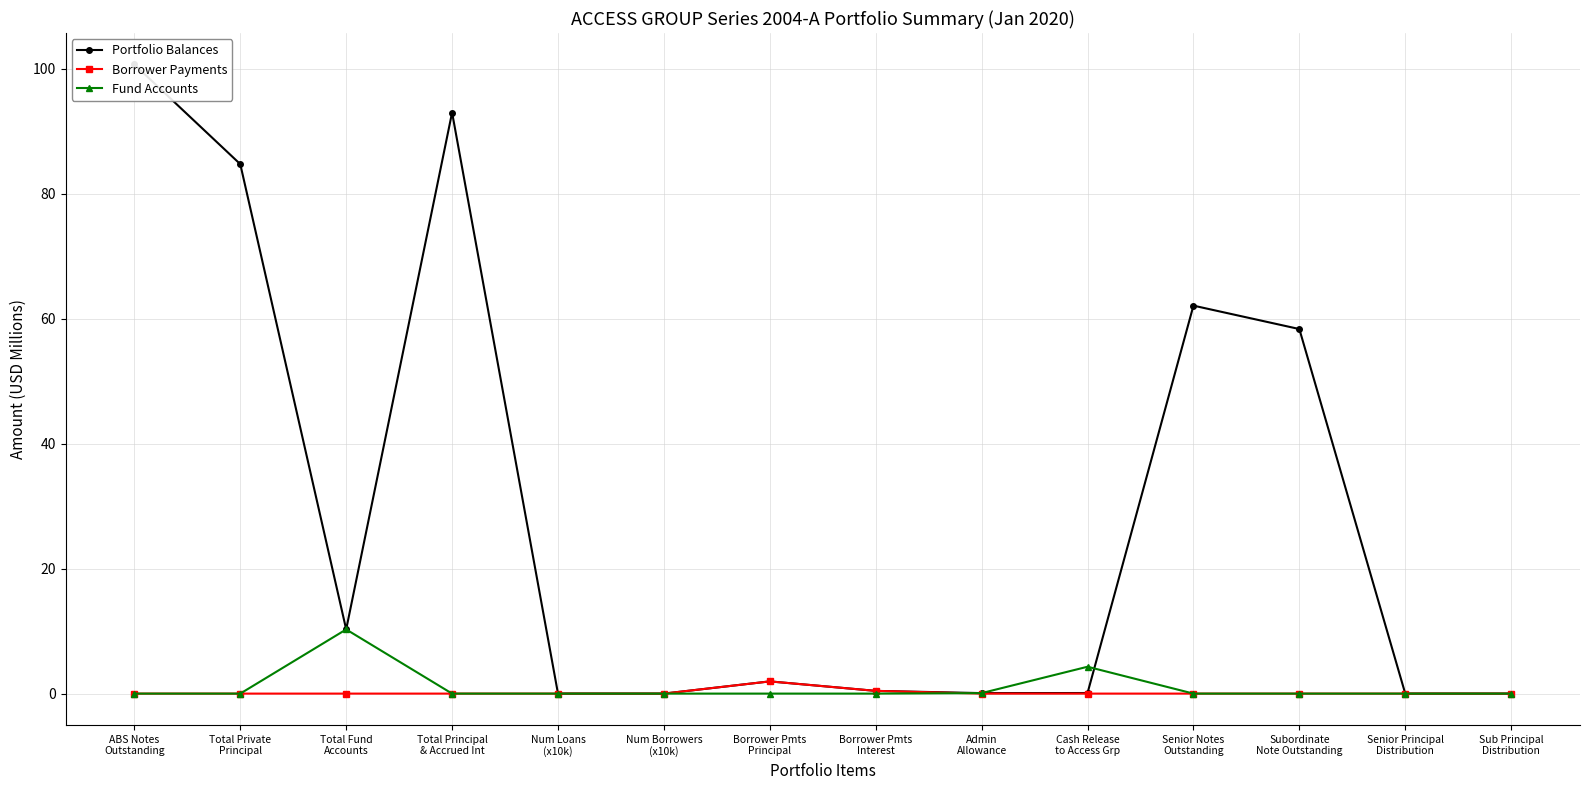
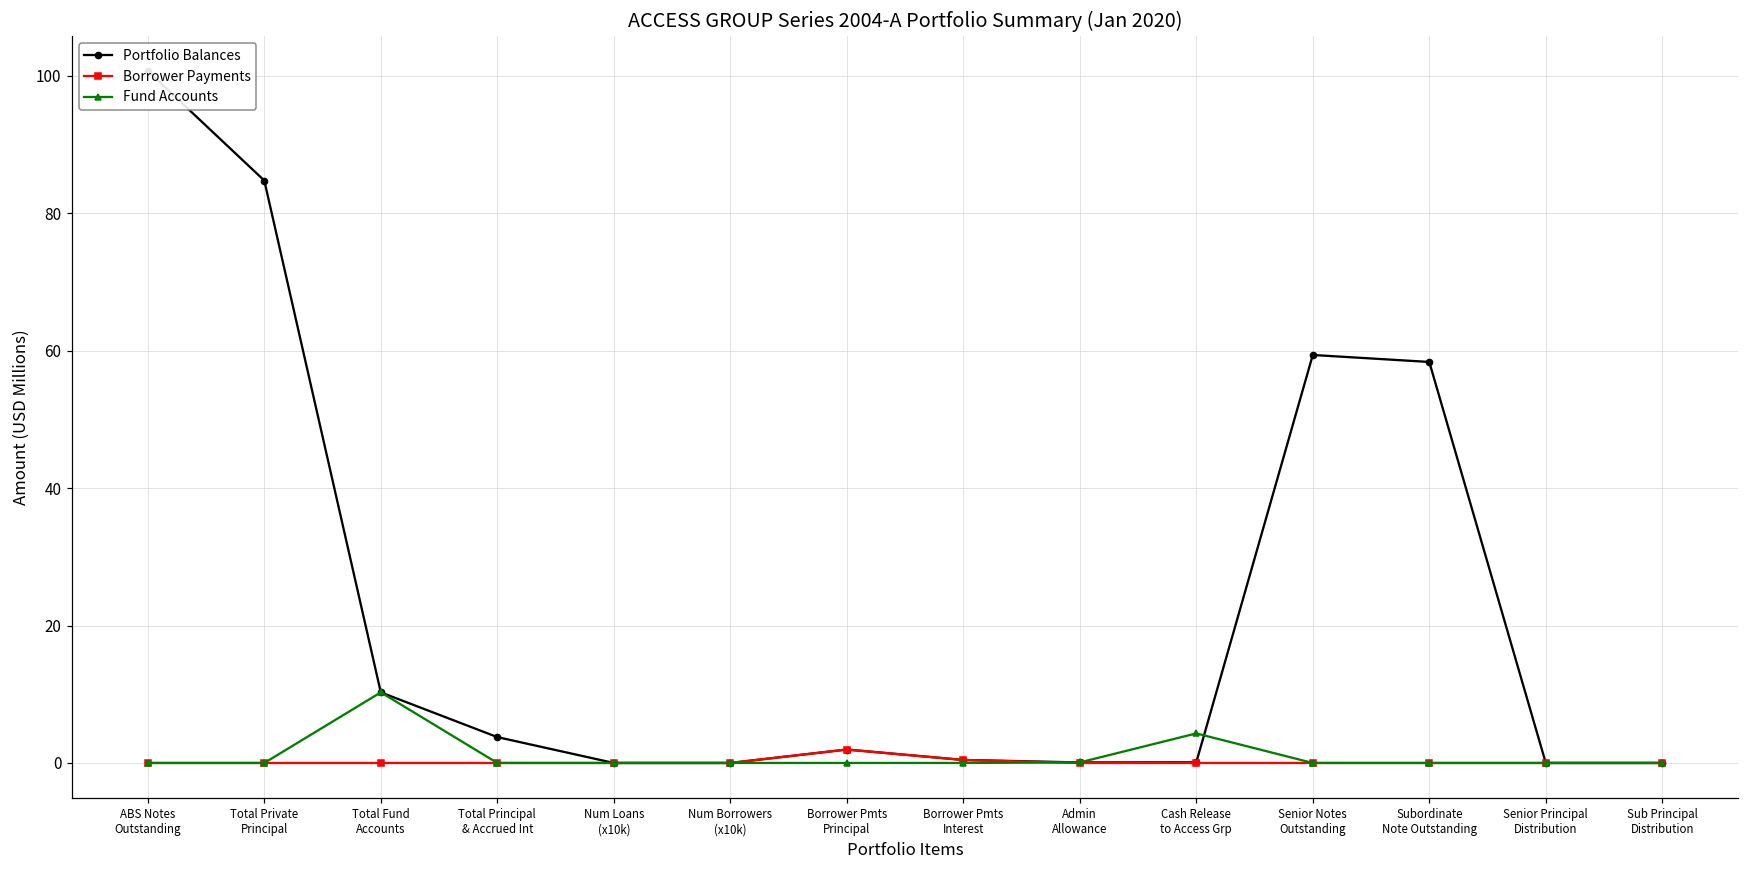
  {
    "Portfolio Balances": {
      "Total Private Principal": 85,
-     "Total Principal & Accrued Int": 93,
-     "Senior Notes Outstanding": 62,
+     "Total Principal & Accrued Int": 4,
+     "Senior Notes Outstanding": 59,
      "Subordinate Note Outstanding": 58
    },
    "Borrower Payments": {
      "Total Fund Accounts": 0
    },
    "Fund Accounts": {
      "Borrower Pmts Principal": 0,
      "Borrower Pmts Interest": 0,
      "Cash Release to Access Grp": 4
    }
  }
